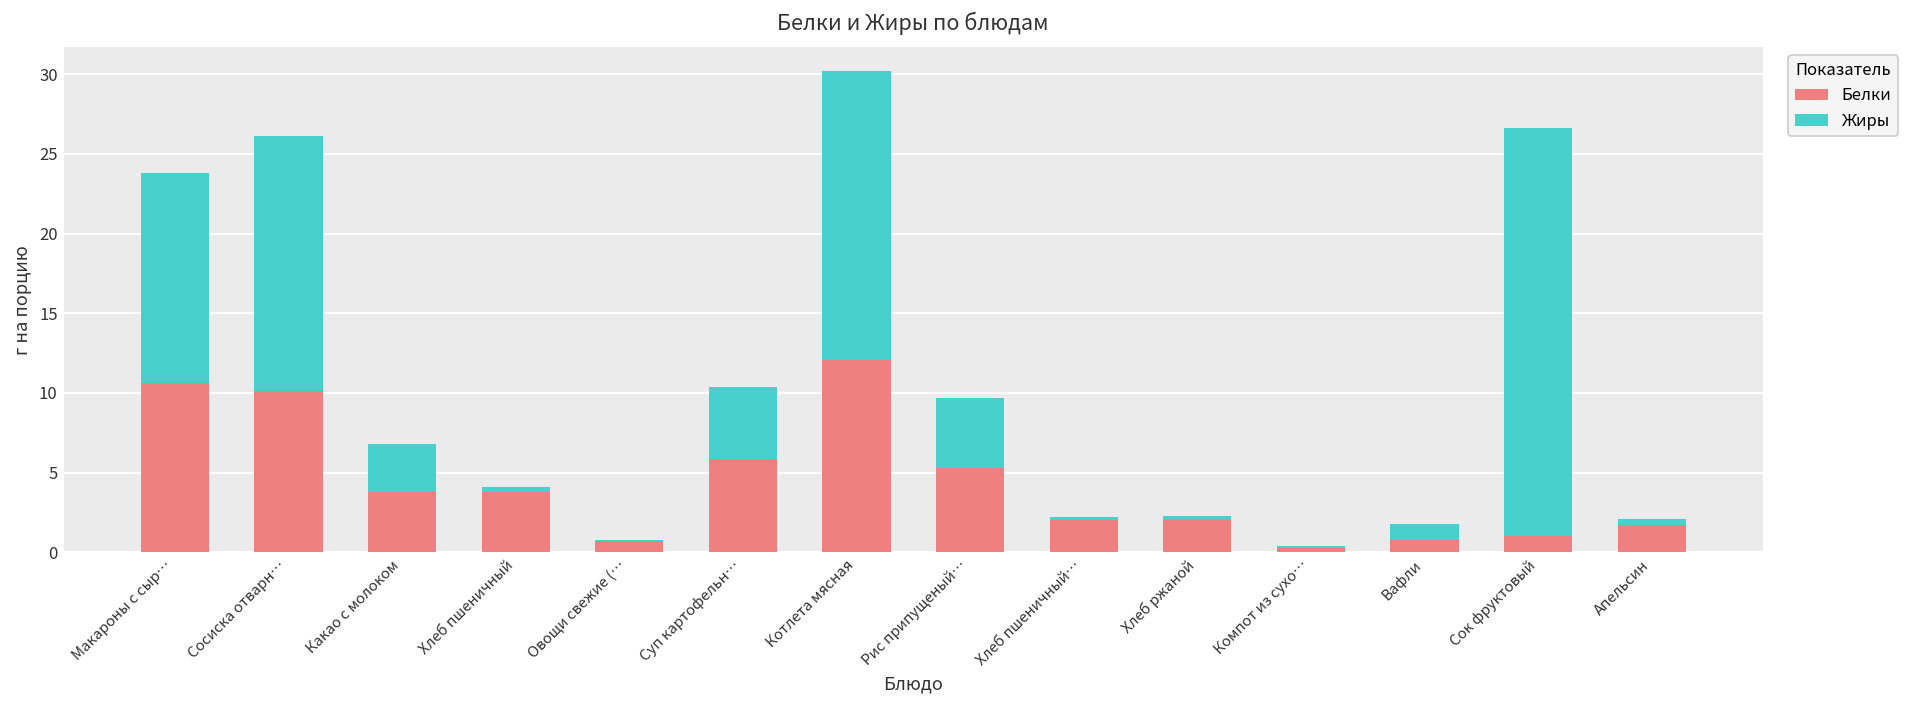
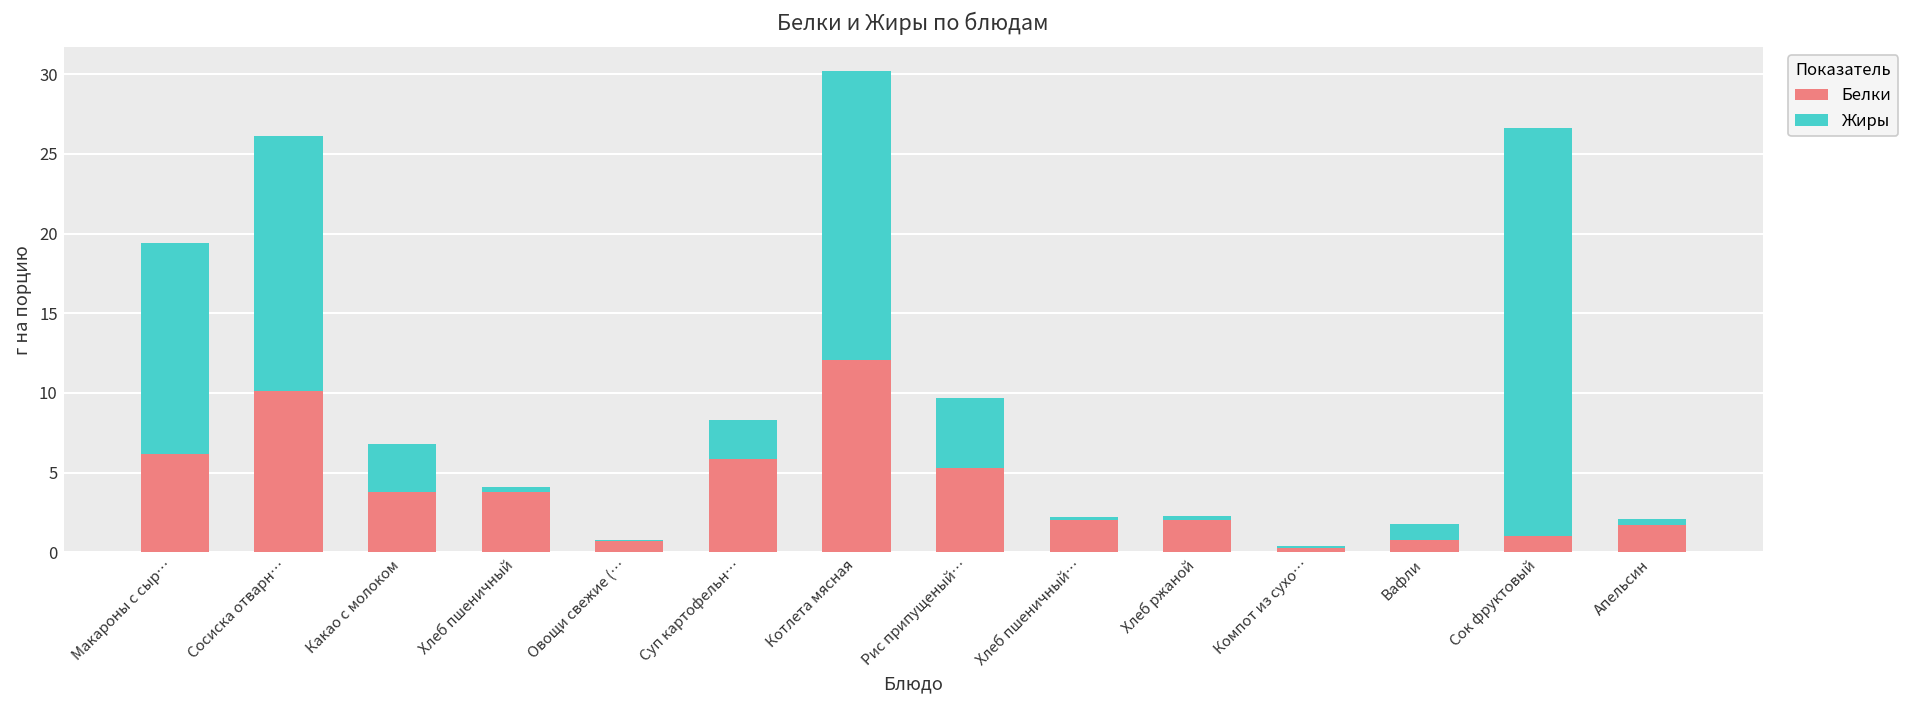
  {
    "Белки": {
-     "Макароны с сыр…": 10.6,
+     "Макароны с сыр…": 6.2,
      "Сосиска отварн…": 10.1,
      "Какао с молоком": 3.8,
      "Хлеб пшеничный": 3.8,
      "Овощи свежие (…": 0.7,
      "Суп картофельн…": 5.8,
      "Котлета мясная": 12.1,
      "Рис припущеный…": 5.3,
      "Хлеб пшеничный…": 2.0,
      "Хлеб ржаной": 2.0,
      "Компот из сухо…": 0.3,
      "Вафли": 0.8,
      "Сок фруктовый": 1.0,
      "Апельсин": 1.7
    },
    "Жиры": {
      "Макароны с сыр…": 13.2,
      "Сосиска отварн…": 16.0,
      "Какао с молоком": 3.0,
      "Хлеб пшеничный": 0.3,
-     "Суп картофельн…": 4.6,
+     "Суп картофельн…": 2.5,
      "Котлета мясная": 18.1,
      "Рис припущеный…": 4.4,
      "Хлеб пшеничный…": 0.2,
      "Хлеб ржаной": 0.3,
      "Вафли": 1.0,
      "Сок фруктовый": 25.6,
      "Апельсин": 0.4
    }
  }
